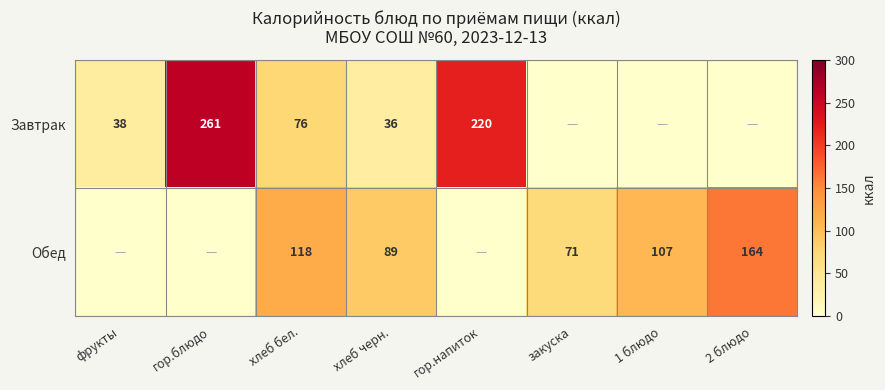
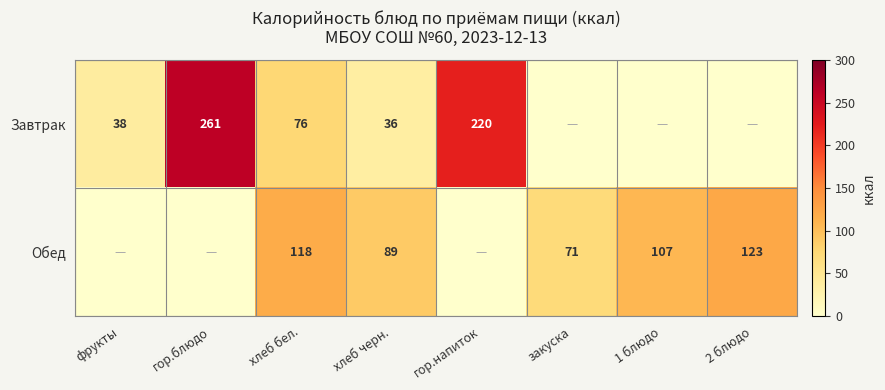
  {
    "Завтрак": {
      "фрукты": 38,
      "гор.блюдо": 261,
      "хлеб бел.": 76,
      "хлеб черн.": 36,
      "гор.напиток": 220
    },
    "Обед": {
      "хлеб бел.": 118,
      "хлеб черн.": 89,
      "закуска": 71,
      "1 блюдо": 107,
-     "2 блюдо": 164
+     "2 блюдо": 123
    }
  }
